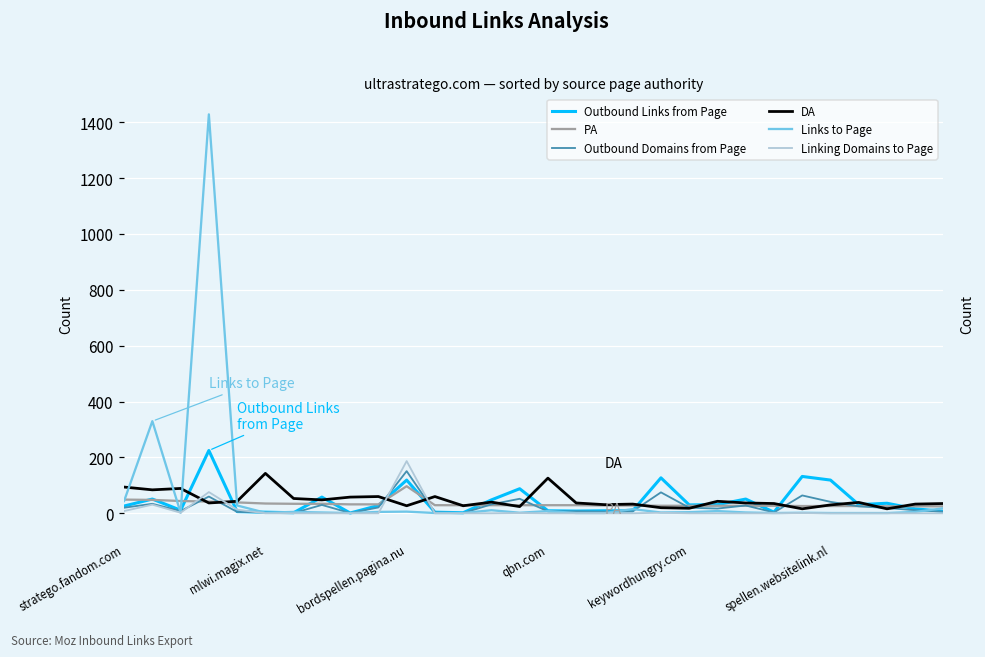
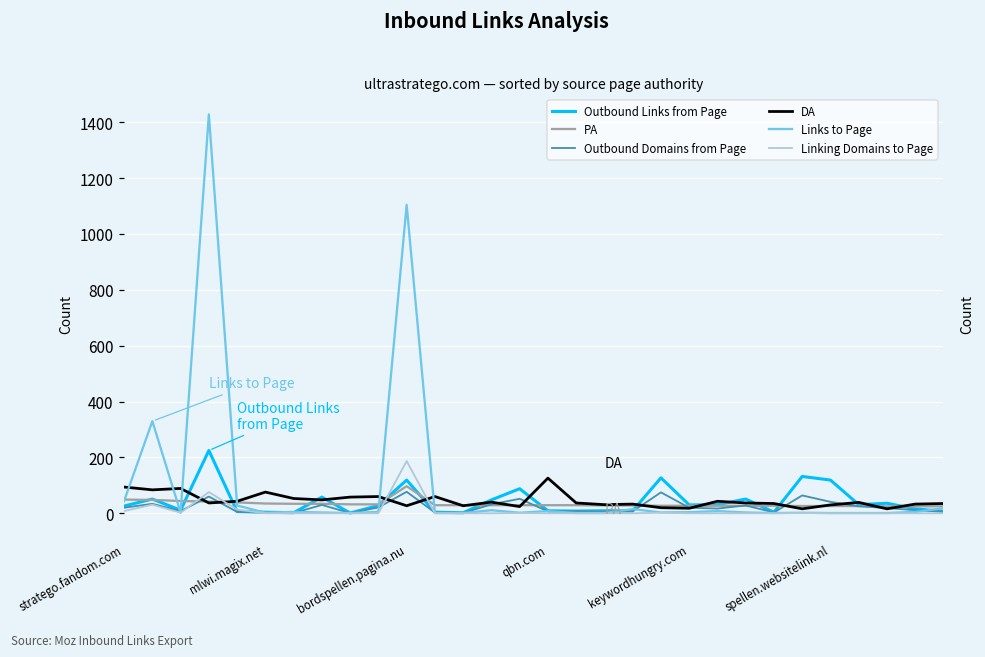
  {
    "Outbound Links from Page": {
      "bordspellen.pagina.nu": 120,
      "spellen.websitelink.nl": 120
    },
    "PA": {
      "mlwi.magix.net": 40,
      "bordspellen.pagina.nu": 100,
      "qbn.com": 30
    },
    "Outbound Domains from Page": {
-     "bordspellen.pagina.nu": 150,
+     "bordspellen.pagina.nu": 80,
      "spellen.websitelink.nl": 40
    },
    "DA": {
      "stratego.fandom.com": 90,
-     "mlwi.magix.net": 140,
+     "mlwi.magix.net": 80,
      "bordspellen.pagina.nu": 30,
      "qbn.com": 130
    },
    "Links to Page": {
-     "bordspellen.pagina.nu": 10
+     "bordspellen.pagina.nu": 1110
    },
    "Linking Domains to Page": {
      "stratego.fandom.com": 10,
      "bordspellen.pagina.nu": 190
    }
  }
